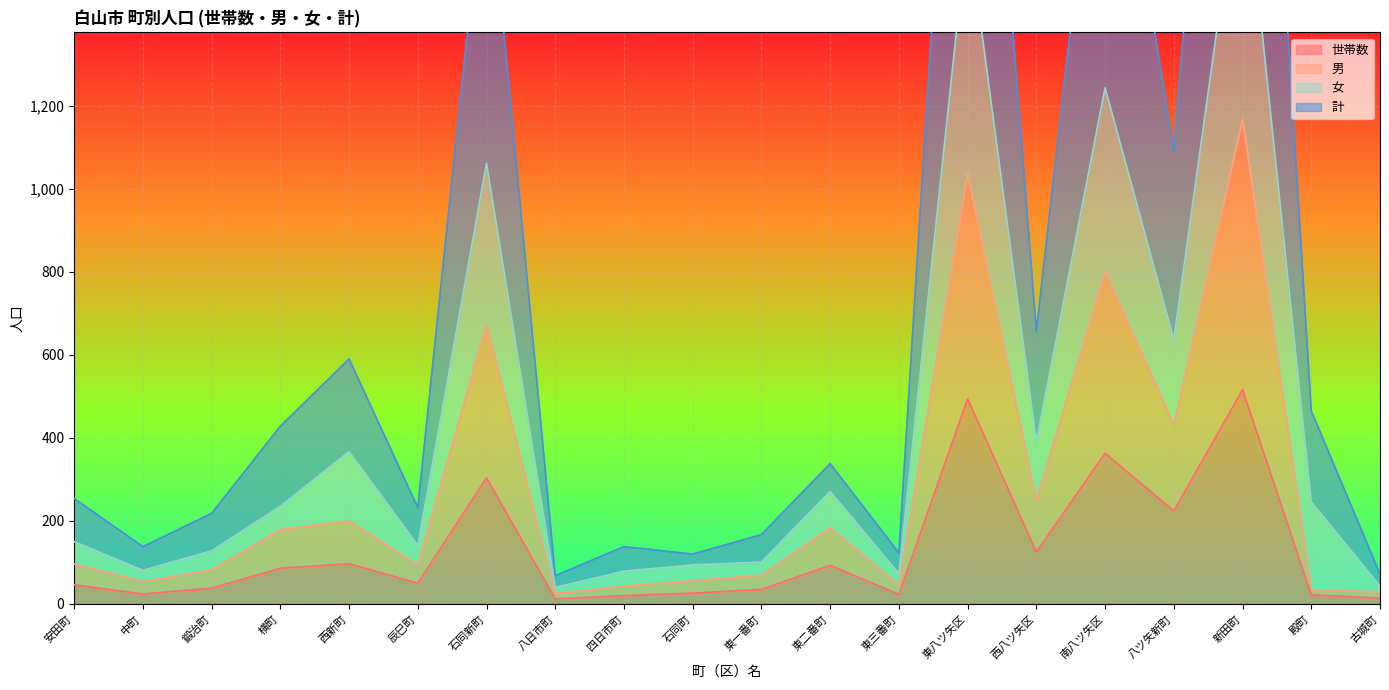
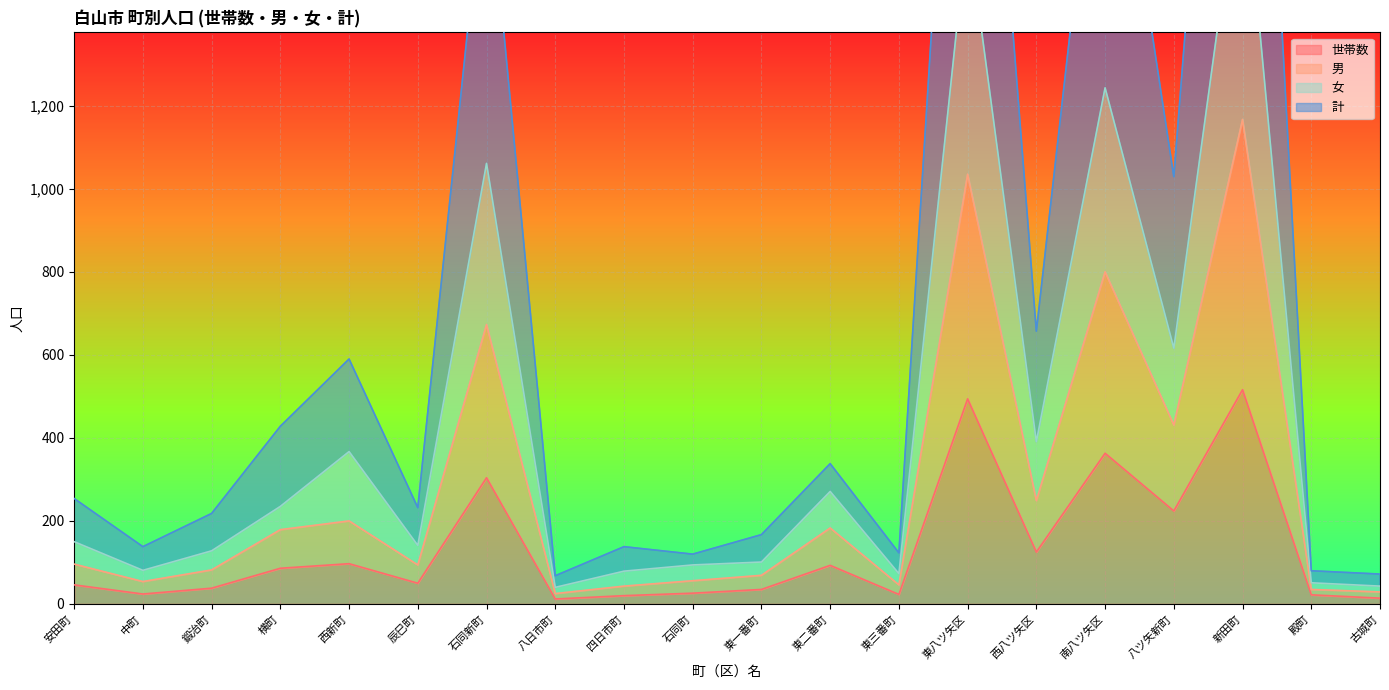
  {
    "女": {
      "安田町": 50,
      "中町": 30,
      "鍛治町": 50,
      "横町": 60,
      "西新町": 170,
      "辰巳町": 50,
      "石同新町": 390,
      "八日市町": 20,
      "四日市町": 40,
      "石同町": 40,
      "東一番町": 30,
      "東二番町": 90,
      "東三番町": 30,
      "西八ツ矢区": 140,
      "南八ツ矢区": 440,
-     "八ツ矢新町": 210,
-     "殿町": 210,
+     "八ツ矢新町": 190,
+     "殿町": 20,
      "古城町": 10
    },
    "計": {
      "安田町": 100,
      "中町": 60,
      "鍛治町": 90,
      "横町": 190,
      "西新町": 220,
      "辰巳町": 90,
      "八日市町": 30,
      "四日市町": 60,
      "石同町": 30,
      "東一番町": 70,
      "東二番町": 70,
      "東三番町": 50,
      "西八ツ矢区": 270,
-     "八ツ矢新町": 450,
-     "殿町": 220,
+     "八ツ矢新町": 410,
+     "殿町": 30,
      "古城町": 30
    }
  }
